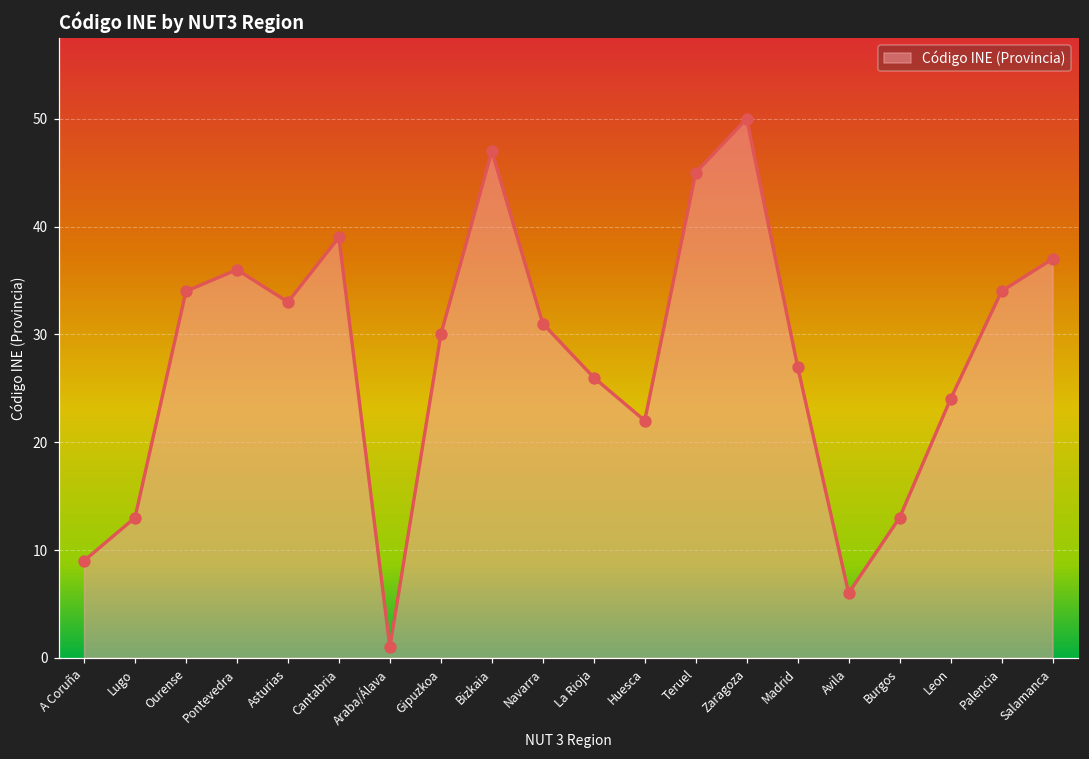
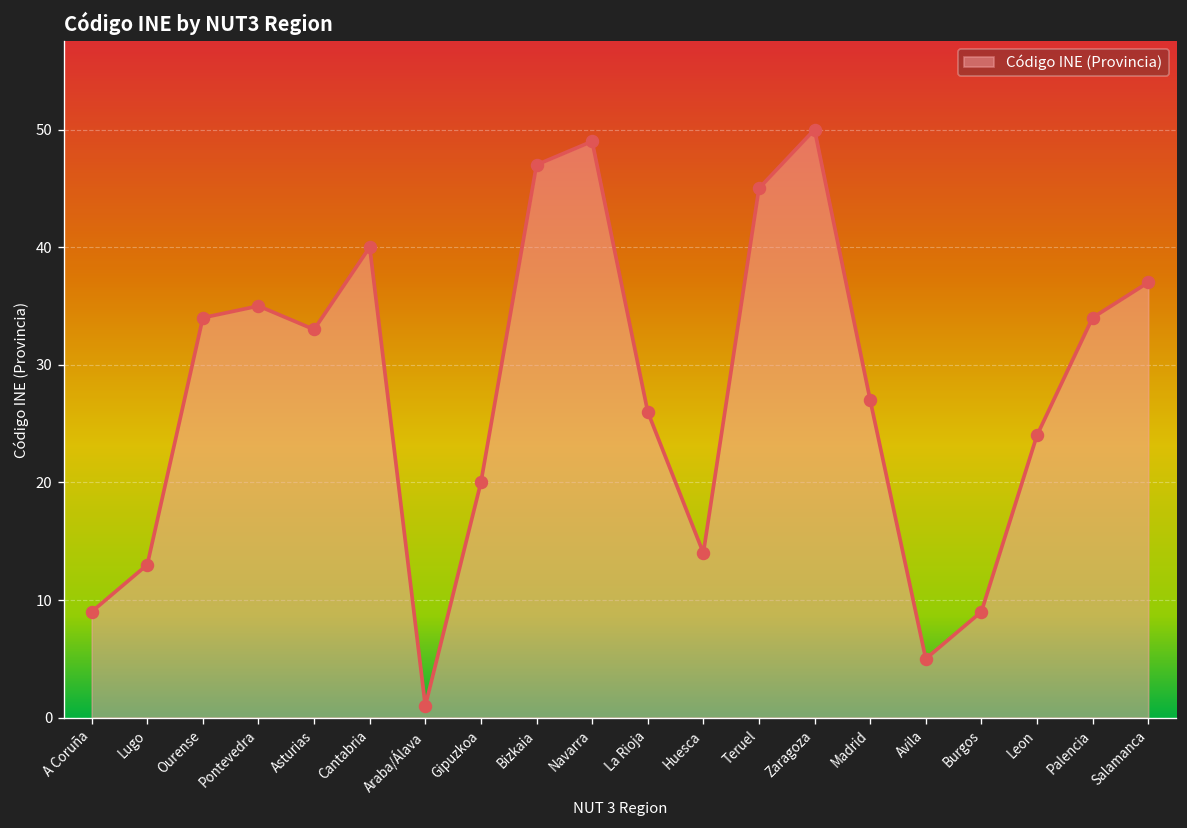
  {
    "A Coruña": 9,
    "Lugo": 13,
    "Ourense": 34,
-   "Pontevedra": 36,
+   "Pontevedra": 35,
    "Asturias": 33,
-   "Cantabria": 39,
+   "Cantabria": 40,
    "Araba/Álava": 1,
-   "Gipuzkoa": 30,
+   "Gipuzkoa": 20,
    "Bizkaia": 47,
-   "Navarra": 31,
+   "Navarra": 49,
    "La Rioja": 26,
-   "Huesca": 22,
+   "Huesca": 14,
    "Teruel": 45,
    "Zaragoza": 50,
    "Madrid": 27,
-   "Avila": 6,
-   "Burgos": 13,
+   "Avila": 5,
+   "Burgos": 9,
    "Leon": 24,
    "Palencia": 34,
    "Salamanca": 37
  }
